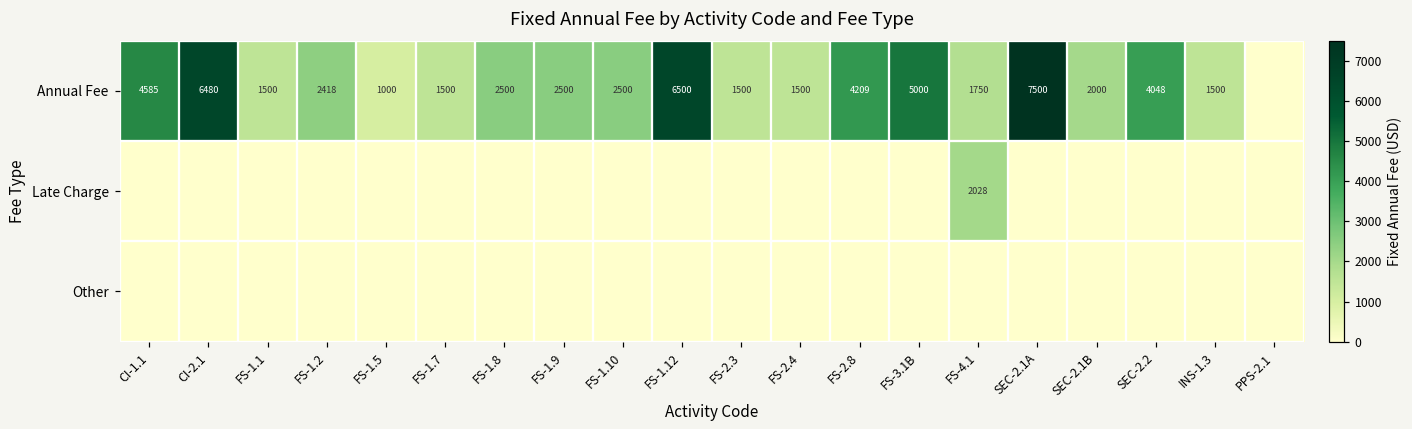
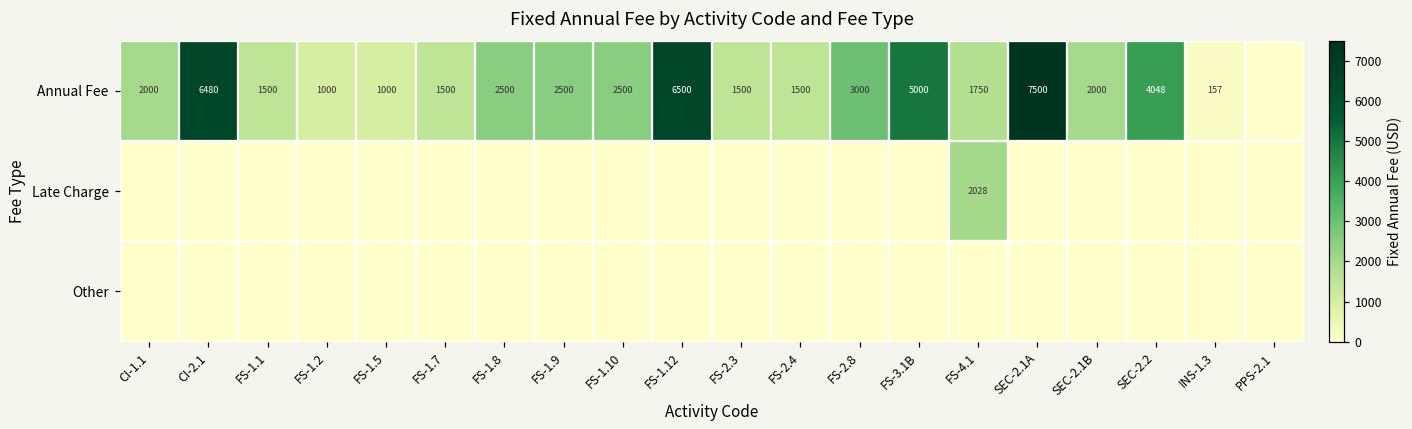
  {
    "Annual Fee": {
-     "CI-1.1": 4585,
+     "CI-1.1": 2000,
      "CI-2.1": 6480,
      "FS-1.1": 1500,
-     "FS-1.2": 2418,
+     "FS-1.2": 1000,
      "FS-1.5": 1000,
      "FS-1.7": 1500,
      "FS-1.8": 2500,
      "FS-1.9": 2500,
      "FS-1.10": 2500,
      "FS-1.12": 6500,
      "FS-2.3": 1500,
      "FS-2.4": 1500,
-     "FS-2.8": 4209,
+     "FS-2.8": 3000,
      "FS-3.1B": 5000,
      "FS-4.1": 1750,
      "SEC-2.1A": 7500,
      "SEC-2.1B": 2000,
      "SEC-2.2": 4048,
-     "INS-1.3": 1500
+     "INS-1.3": 157
    },
    "Late Charge": {
      "FS-4.1": 2028
    }
  }
